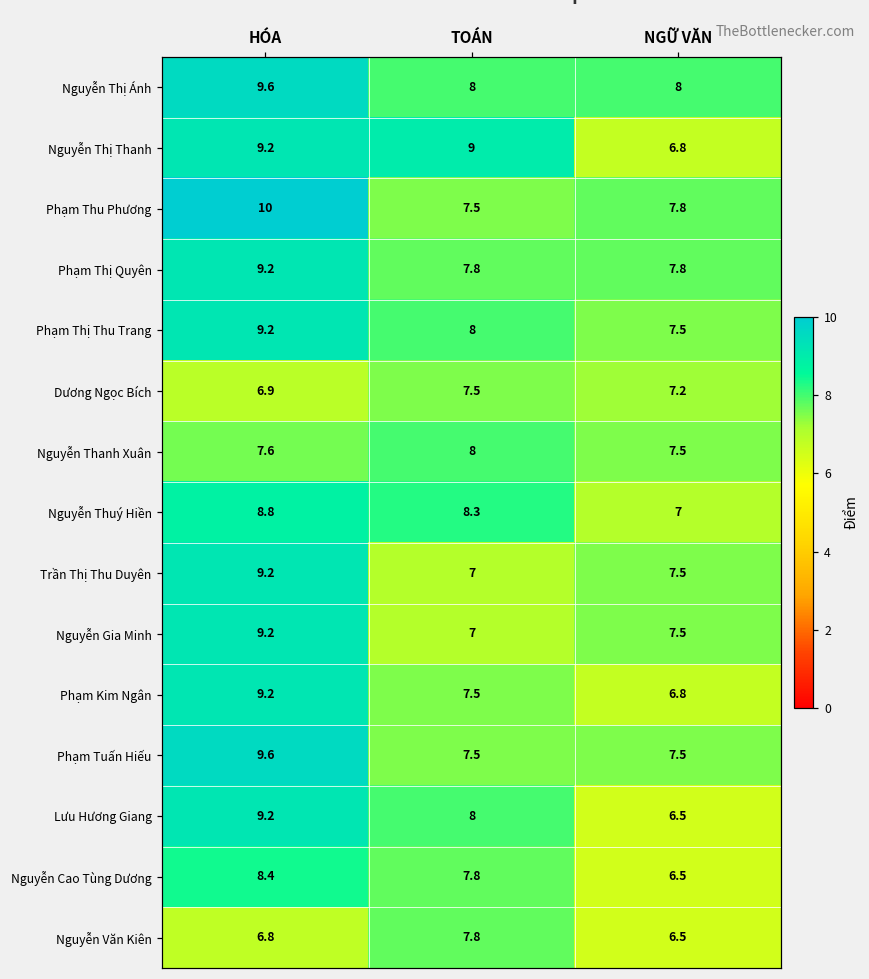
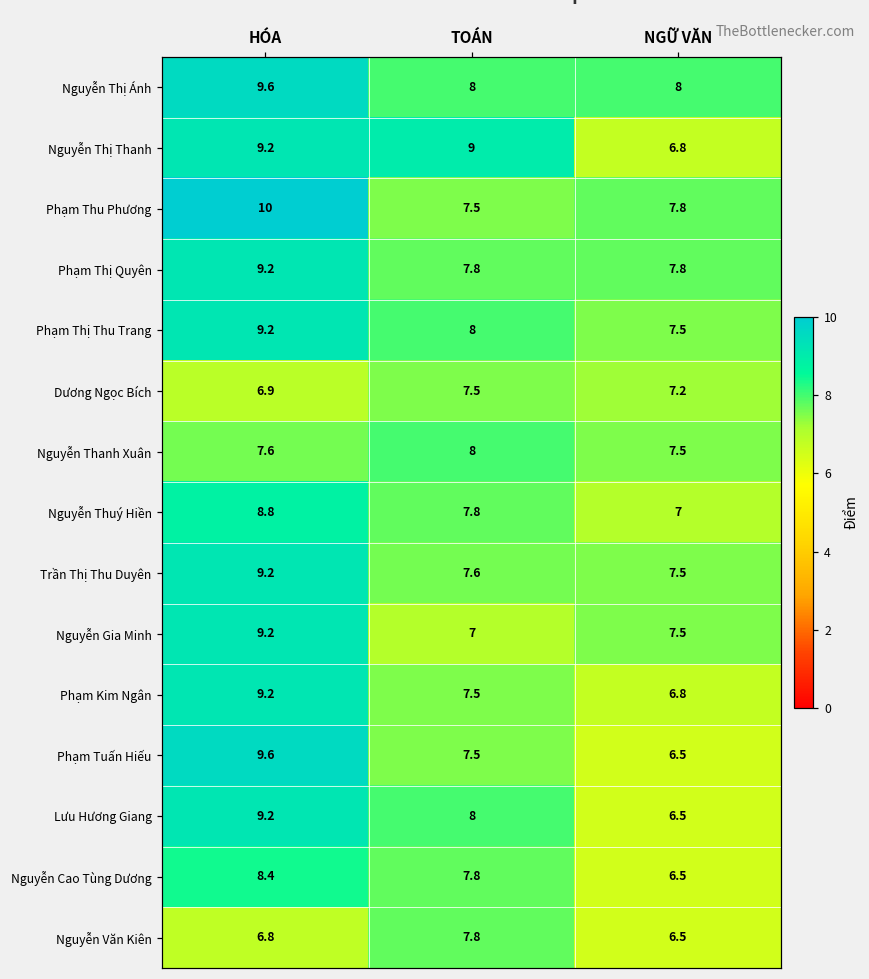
  {
    "Nguyễn Thị Ánh": {
      "HÓA": 9.6,
      "TOÁN": 8,
      "NGỮ VĂN": 8
    },
    "Nguyễn Thị Thanh": {
      "HÓA": 9.2,
      "TOÁN": 9,
      "NGỮ VĂN": 6.8
    },
    "Phạm Thu Phương": {
      "HÓA": 10,
      "TOÁN": 7.5,
      "NGỮ VĂN": 7.8
    },
    "Phạm Thị Quyên": {
      "HÓA": 9.2,
      "TOÁN": 7.8,
      "NGỮ VĂN": 7.8
    },
    "Phạm Thị Thu Trang": {
      "HÓA": 9.2,
      "TOÁN": 8,
      "NGỮ VĂN": 7.5
    },
    "Dương Ngọc Bích": {
      "HÓA": 6.9,
      "TOÁN": 7.5,
      "NGỮ VĂN": 7.2
    },
    "Nguyễn Thanh Xuân": {
      "HÓA": 7.6,
      "TOÁN": 8,
      "NGỮ VĂN": 7.5
    },
    "Nguyễn Thuý Hiền": {
      "HÓA": 8.8,
-     "TOÁN": 8.3,
+     "TOÁN": 7.8,
      "NGỮ VĂN": 7
    },
    "Trần Thị Thu Duyên": {
      "HÓA": 9.2,
-     "TOÁN": 7,
+     "TOÁN": 7.6,
      "NGỮ VĂN": 7.5
    },
    "Nguyễn Gia Minh": {
      "HÓA": 9.2,
      "TOÁN": 7,
      "NGỮ VĂN": 7.5
    },
    "Phạm Kim Ngân": {
      "HÓA": 9.2,
      "TOÁN": 7.5,
      "NGỮ VĂN": 6.8
    },
    "Phạm Tuấn Hiếu": {
      "HÓA": 9.6,
      "TOÁN": 7.5,
-     "NGỮ VĂN": 7.5
+     "NGỮ VĂN": 6.5
    },
    "Lưu Hương Giang": {
      "HÓA": 9.2,
      "TOÁN": 8,
      "NGỮ VĂN": 6.5
    },
    "Nguyễn Cao Tùng Dương": {
      "HÓA": 8.4,
      "TOÁN": 7.8,
      "NGỮ VĂN": 6.5
    },
    "Nguyễn Văn Kiên": {
      "HÓA": 6.8,
      "TOÁN": 7.8,
      "NGỮ VĂN": 6.5
    }
  }
